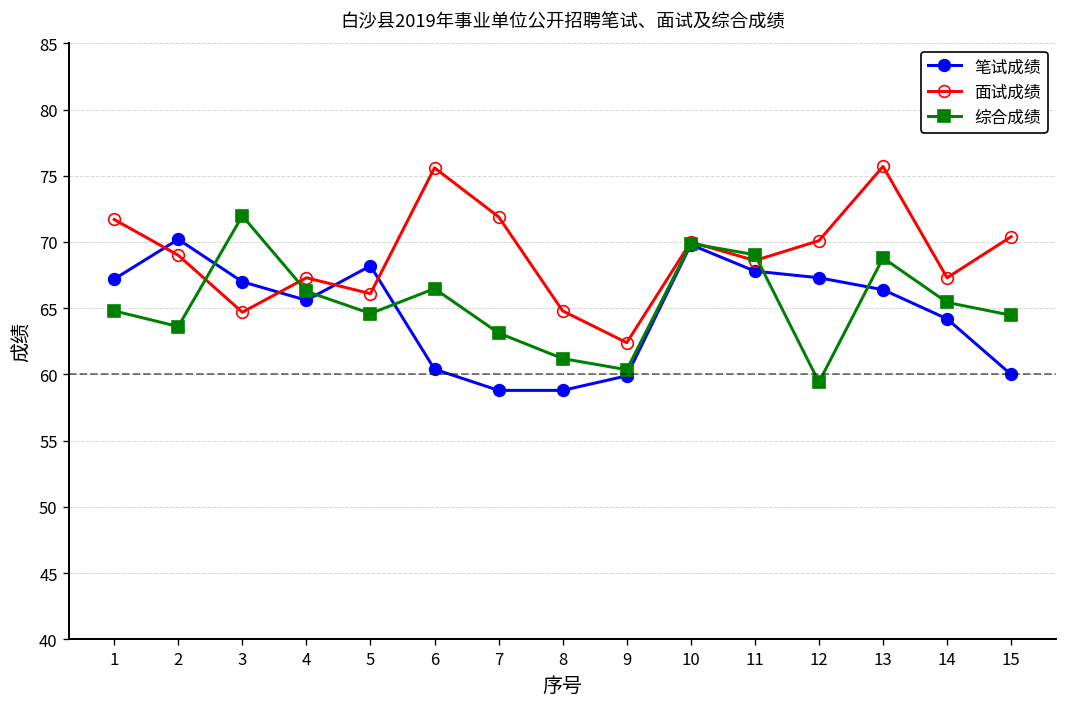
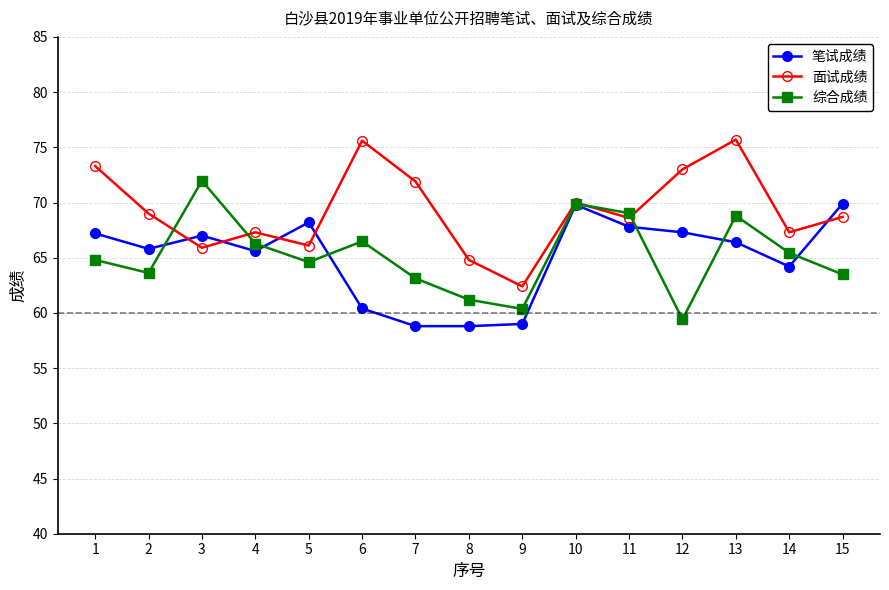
  {
    "笔试成绩": {
      "1": 67.2,
-     "2": 70.2,
+     "2": 65.8,
      "3": 67.0,
      "4": 65.6,
      "5": 68.2,
      "6": 60.4,
      "7": 58.8,
      "8": 58.8,
-     "9": 59.9,
+     "9": 59.0,
      "11": 67.8,
      "12": 67.3,
      "13": 66.4,
      "14": 64.2,
-     "15": 60.0
+     "15": 69.9
    },
    "面试成绩": {
-     "1": 71.7,
+     "1": 73.3,
      "2": 69.0,
-     "3": 64.7,
+     "3": 65.9,
      "4": 67.3,
      "5": 66.1,
      "6": 75.6,
      "7": 71.9,
      "8": 64.8,
      "9": 62.4,
      "11": 68.6,
-     "12": 70.1,
+     "12": 73.0,
      "13": 75.7,
      "14": 67.3,
-     "15": 70.4
+     "15": 68.7
    },
    "综合成绩": {
      "1": 64.8,
      "2": 63.6,
      "3": 72.0,
      "4": 66.3,
      "5": 64.6,
      "6": 66.5,
      "7": 63.1,
      "8": 61.2,
      "9": 60.4,
      "11": 69.0,
      "12": 59.4,
      "13": 68.8,
      "14": 65.4,
-     "15": 64.5
+     "15": 63.5
    }
  }
